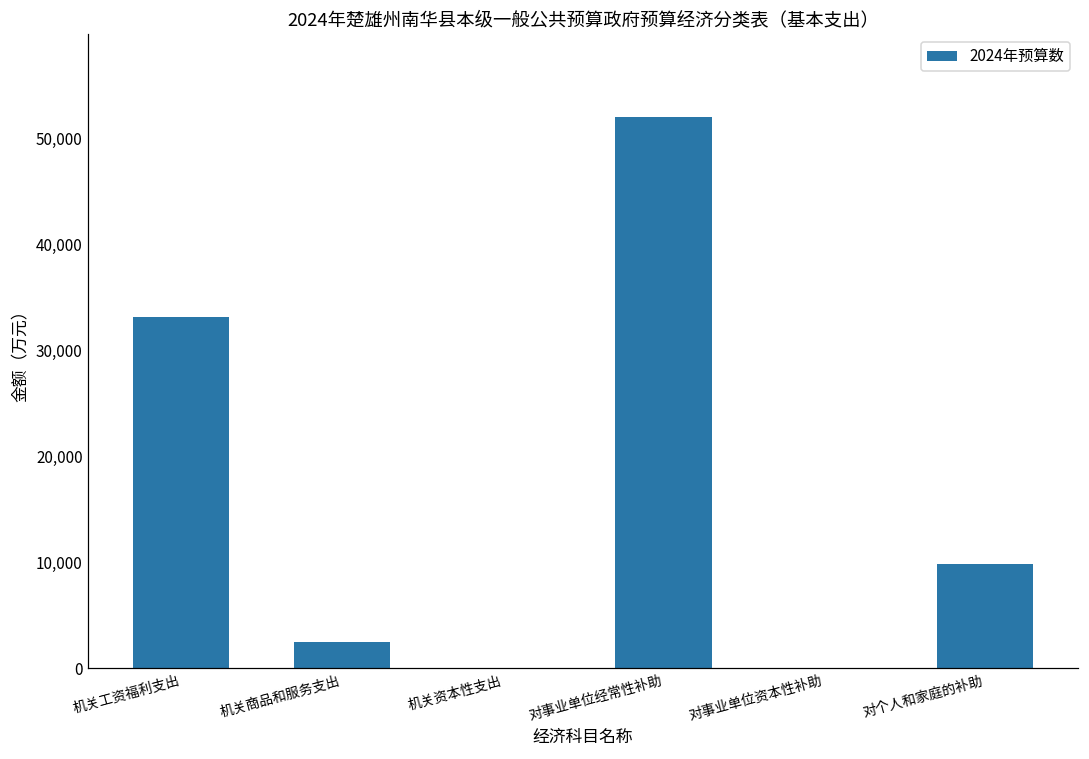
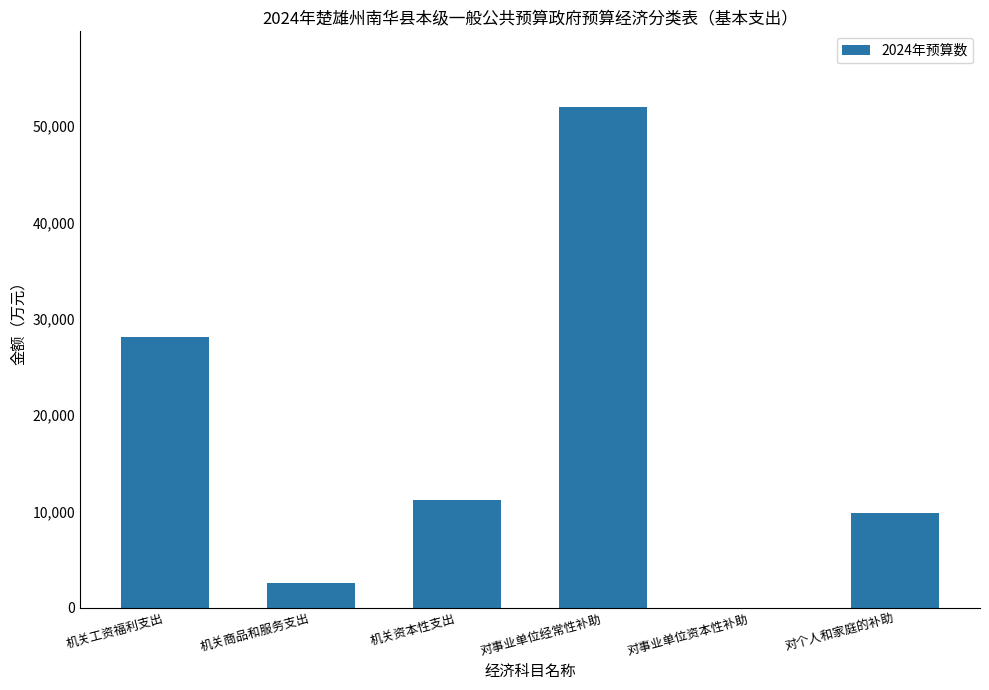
  {
-   "机关工资福利支出": "33,000",
+   "机关工资福利支出": "28,000",
    "机关商品和服务支出": "3,000",
-   "机关资本性支出": "0",
+   "机关资本性支出": "11,000",
    "对事业单位经常性补助": "52,000",
    "对个人和家庭的补助": "10,000"
  }
